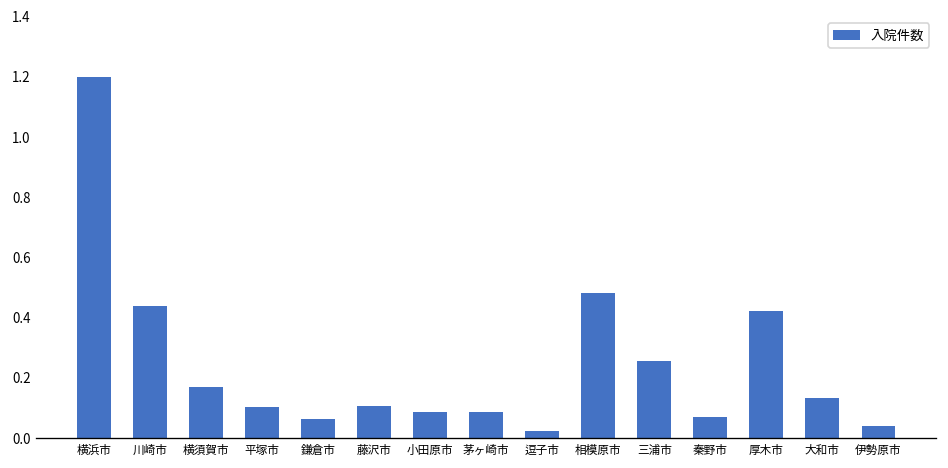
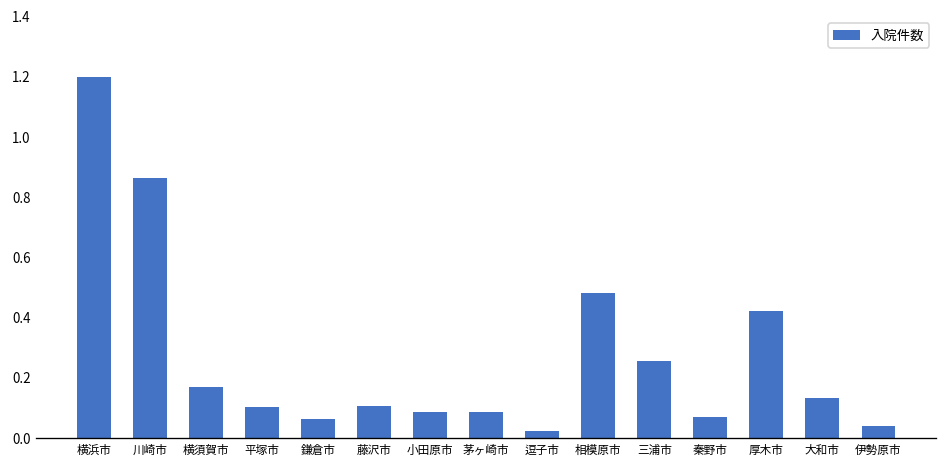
  {
    "横浜市": 1.20,
-   "川崎市": 0.44,
+   "川崎市": 0.87,
    "横須賀市": 0.17,
    "平塚市": 0.10,
    "鎌倉市": 0.06,
    "藤沢市": 0.11,
    "小田原市": 0.09,
    "茅ヶ崎市": 0.09,
    "逗子市": 0.02,
    "相模原市": 0.48,
    "三浦市": 0.26,
    "秦野市": 0.07,
    "厚木市": 0.42,
    "大和市": 0.13,
    "伊勢原市": 0.04
  }
